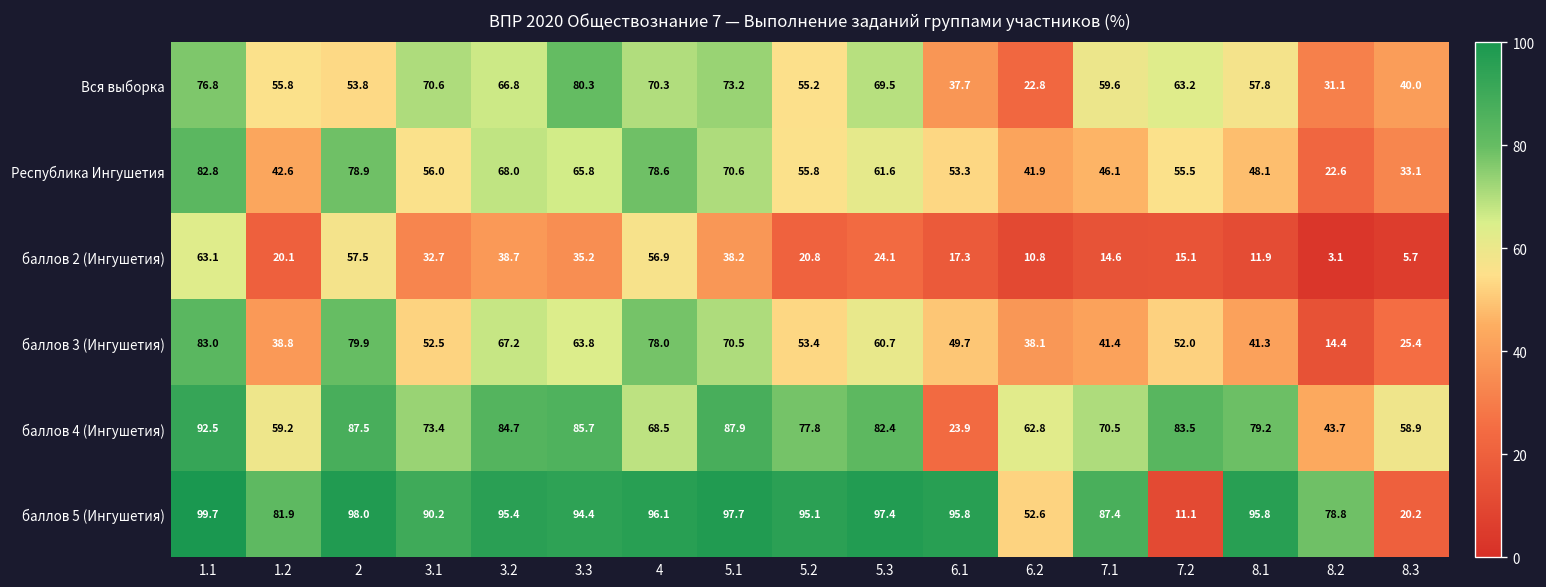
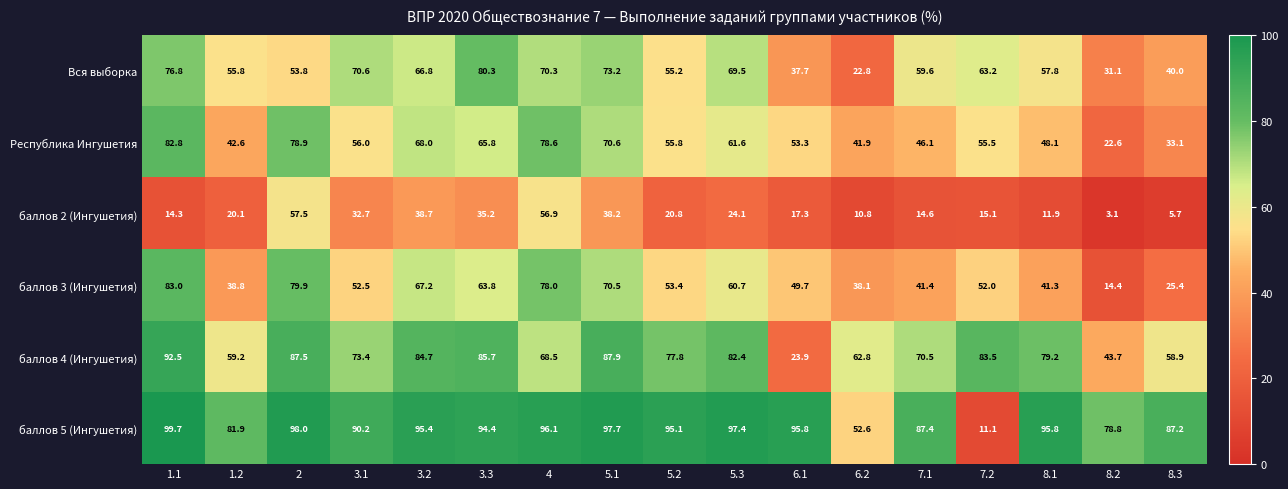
  {
    "Вся выборка": {
      "1.1": 76.8,
      "1.2": 55.8,
      "2": 53.8,
      "3.1": 70.6,
      "3.2": 66.8,
      "3.3": 80.3,
      "4": 70.3,
      "5.1": 73.2,
      "5.2": 55.2,
      "5.3": 69.5,
      "6.1": 37.7,
      "6.2": 22.8,
      "7.1": 59.6,
      "7.2": 63.2,
      "8.1": 57.8,
      "8.2": 31.1,
      "8.3": 40.0
    },
    "Республика Ингушетия": {
      "1.1": 82.8,
      "1.2": 42.6,
      "2": 78.9,
      "3.1": 56.0,
      "3.2": 68.0,
      "3.3": 65.8,
      "4": 78.6,
      "5.1": 70.6,
      "5.2": 55.8,
      "5.3": 61.6,
      "6.1": 53.3,
      "6.2": 41.9,
      "7.1": 46.1,
      "7.2": 55.5,
      "8.1": 48.1,
      "8.2": 22.6,
      "8.3": 33.1
    },
    "баллов 2 (Ингушетия)": {
-     "1.1": 63.1,
+     "1.1": 14.3,
      "1.2": 20.1,
      "2": 57.5,
      "3.1": 32.7,
      "3.2": 38.7,
      "3.3": 35.2,
      "4": 56.9,
      "5.1": 38.2,
      "5.2": 20.8,
      "5.3": 24.1,
      "6.1": 17.3,
      "6.2": 10.8,
      "7.1": 14.6,
      "7.2": 15.1,
      "8.1": 11.9,
      "8.2": 3.1,
      "8.3": 5.7
    },
    "баллов 3 (Ингушетия)": {
      "1.1": 83.0,
      "1.2": 38.8,
      "2": 79.9,
      "3.1": 52.5,
      "3.2": 67.2,
      "3.3": 63.8,
      "4": 78.0,
      "5.1": 70.5,
      "5.2": 53.4,
      "5.3": 60.7,
      "6.1": 49.7,
      "6.2": 38.1,
      "7.1": 41.4,
      "7.2": 52.0,
      "8.1": 41.3,
      "8.2": 14.4,
      "8.3": 25.4
    },
    "баллов 4 (Ингушетия)": {
      "1.1": 92.5,
      "1.2": 59.2,
      "2": 87.5,
      "3.1": 73.4,
      "3.2": 84.7,
      "3.3": 85.7,
      "4": 68.5,
      "5.1": 87.9,
      "5.2": 77.8,
      "5.3": 82.4,
      "6.1": 23.9,
      "6.2": 62.8,
      "7.1": 70.5,
      "7.2": 83.5,
      "8.1": 79.2,
      "8.2": 43.7,
      "8.3": 58.9
    },
    "баллов 5 (Ингушетия)": {
      "1.1": 99.7,
      "1.2": 81.9,
      "2": 98.0,
      "3.1": 90.2,
      "3.2": 95.4,
      "3.3": 94.4,
      "4": 96.1,
      "5.1": 97.7,
      "5.2": 95.1,
      "5.3": 97.4,
      "6.1": 95.8,
      "6.2": 52.6,
      "7.1": 87.4,
      "7.2": 11.1,
      "8.1": 95.8,
      "8.2": 78.8,
-     "8.3": 20.2
+     "8.3": 87.2
    }
  }
